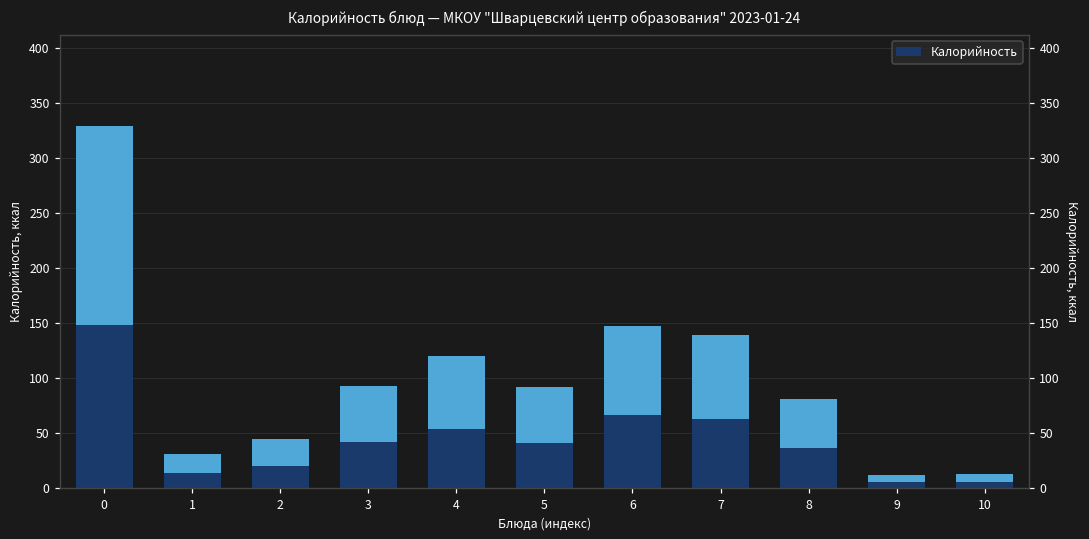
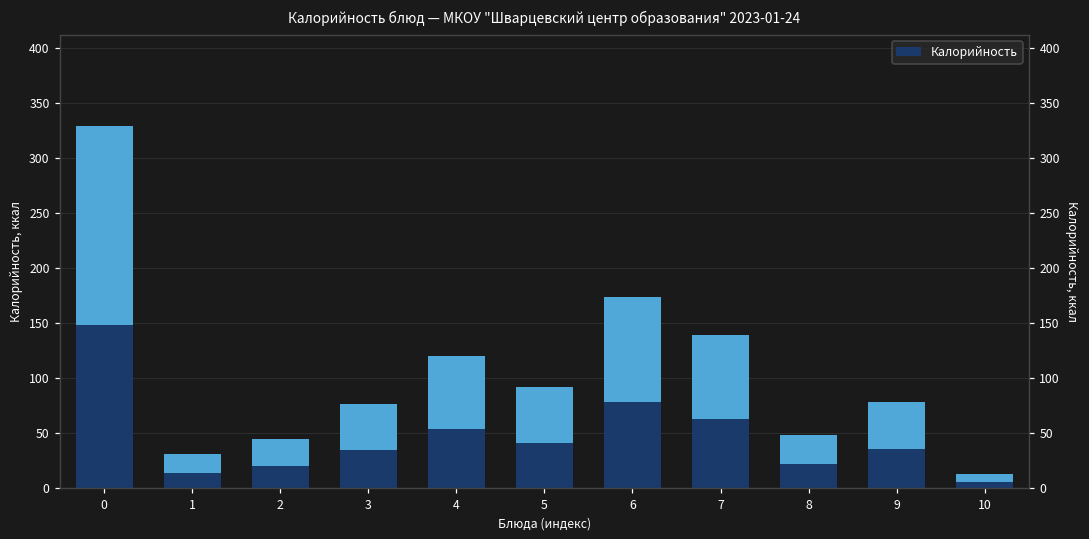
  {
    "0": 329,
    "1": 31,
    "2": 45,
-   "3": 93,
+   "3": 77,
    "4": 120,
    "5": 92,
-   "6": 147,
+   "6": 174,
    "7": 139,
-   "8": 81,
-   "9": 12,
+   "8": 48,
+   "9": 79,
    "10": 13
  }
